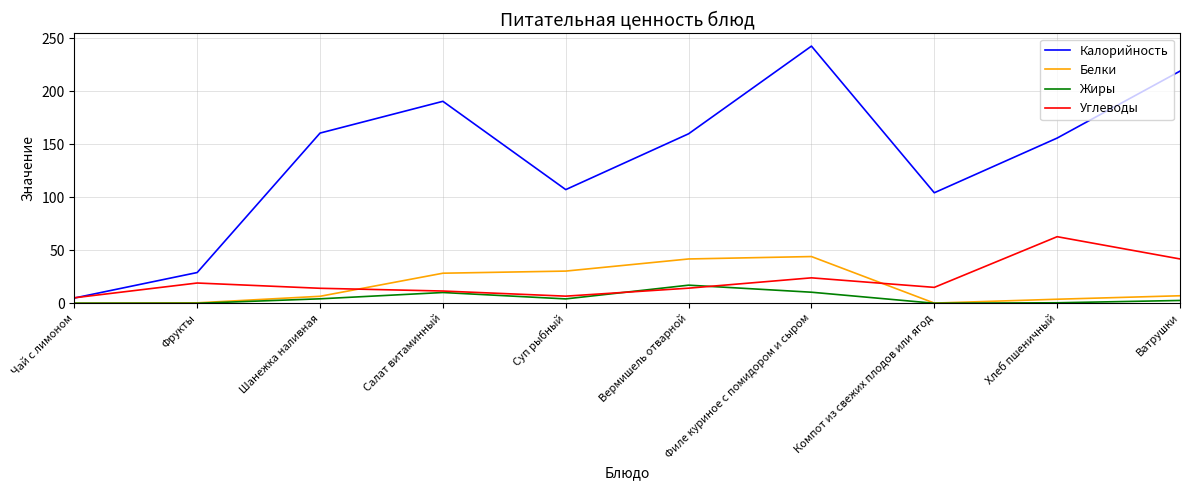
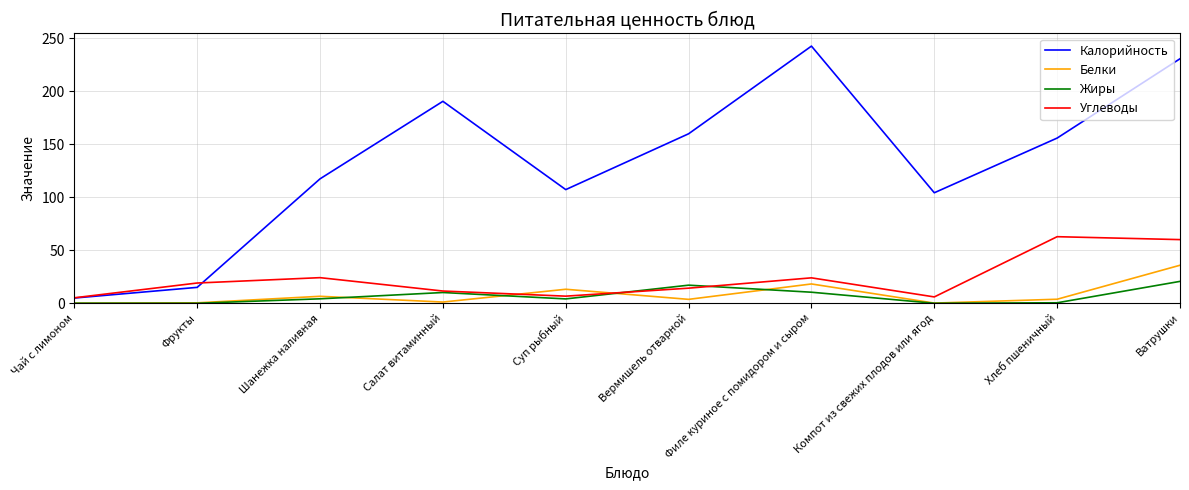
  {
    "Калорийность": {
-     "Фрукты": 29,
-     "Шанежка наливная": 161,
+     "Фрукты": 15,
+     "Шанежка наливная": 117,
      "Салат витаминный": 191,
      "Суп рыбный": 107,
      "Вермишель отварной": 160,
      "Филе куриное с помидором и сыром": 243,
      "Компот из свежих плодов или ягод": 104,
      "Хлеб пшеничный": 156,
-     "Ватрушки": 219
+     "Ватрушки": 231
    },
    "Белки": {
-     "Салат витаминный": 28,
-     "Суп рыбный": 30,
-     "Вермишель отварной": 42,
-     "Филе куриное с помидором и сыром": 44,
+     "Салат витаминный": 1,
+     "Суп рыбный": 13,
+     "Вермишель отварной": 4,
+     "Филе куриное с помидором и сыром": 18,
      "Хлеб пшеничный": 4,
-     "Ватрушки": 7
+     "Ватрушки": 36
    },
    "Жиры": {
      "Суп рыбный": 4,
      "Вермишель отварной": 17,
      "Филе куриное с помидором и сыром": 10,
      "Хлеб пшеничный": 0,
-     "Ватрушки": 3
+     "Ватрушки": 21
    },
    "Углеводы": {
      "Фрукты": 19,
-     "Шанежка наливная": 14,
+     "Шанежка наливная": 24,
      "Суп рыбный": 7,
      "Вермишель отварной": 14,
      "Филе куриное с помидором и сыром": 24,
-     "Компот из свежих плодов или ягод": 15,
+     "Компот из свежих плодов или ягод": 6,
      "Хлеб пшеничный": 63,
-     "Ватрушки": 42
+     "Ватрушки": 60
    }
  }
